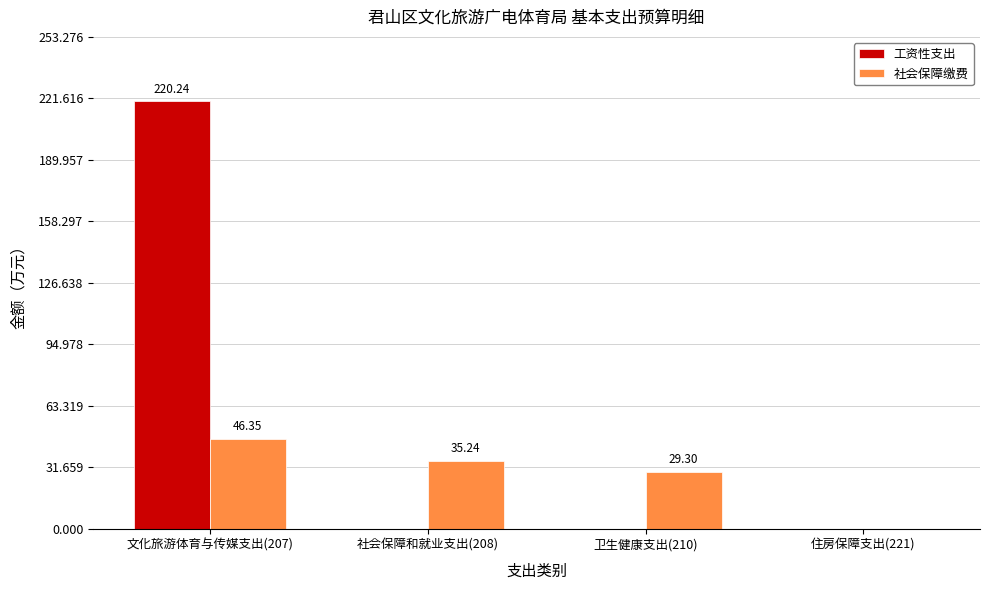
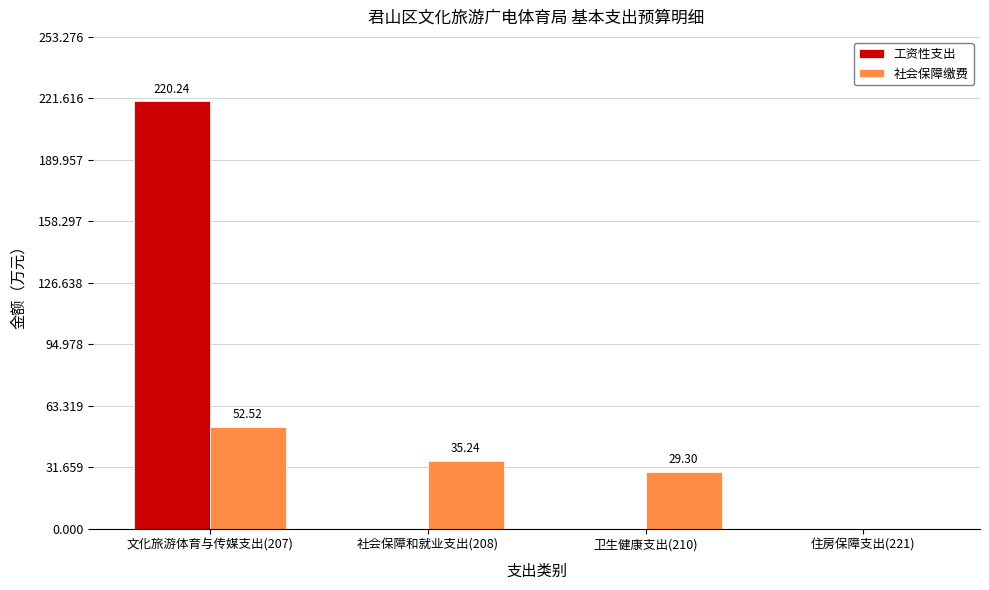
  {
    "工资性支出": {
      "文化旅游体育与传媒支出(207)": 220.24
    },
    "社会保障缴费": {
-     "文化旅游体育与传媒支出(207)": 46.35,
+     "文化旅游体育与传媒支出(207)": 52.52,
      "社会保障和就业支出(208)": 35.24,
      "卫生健康支出(210)": 29.30
    }
  }
